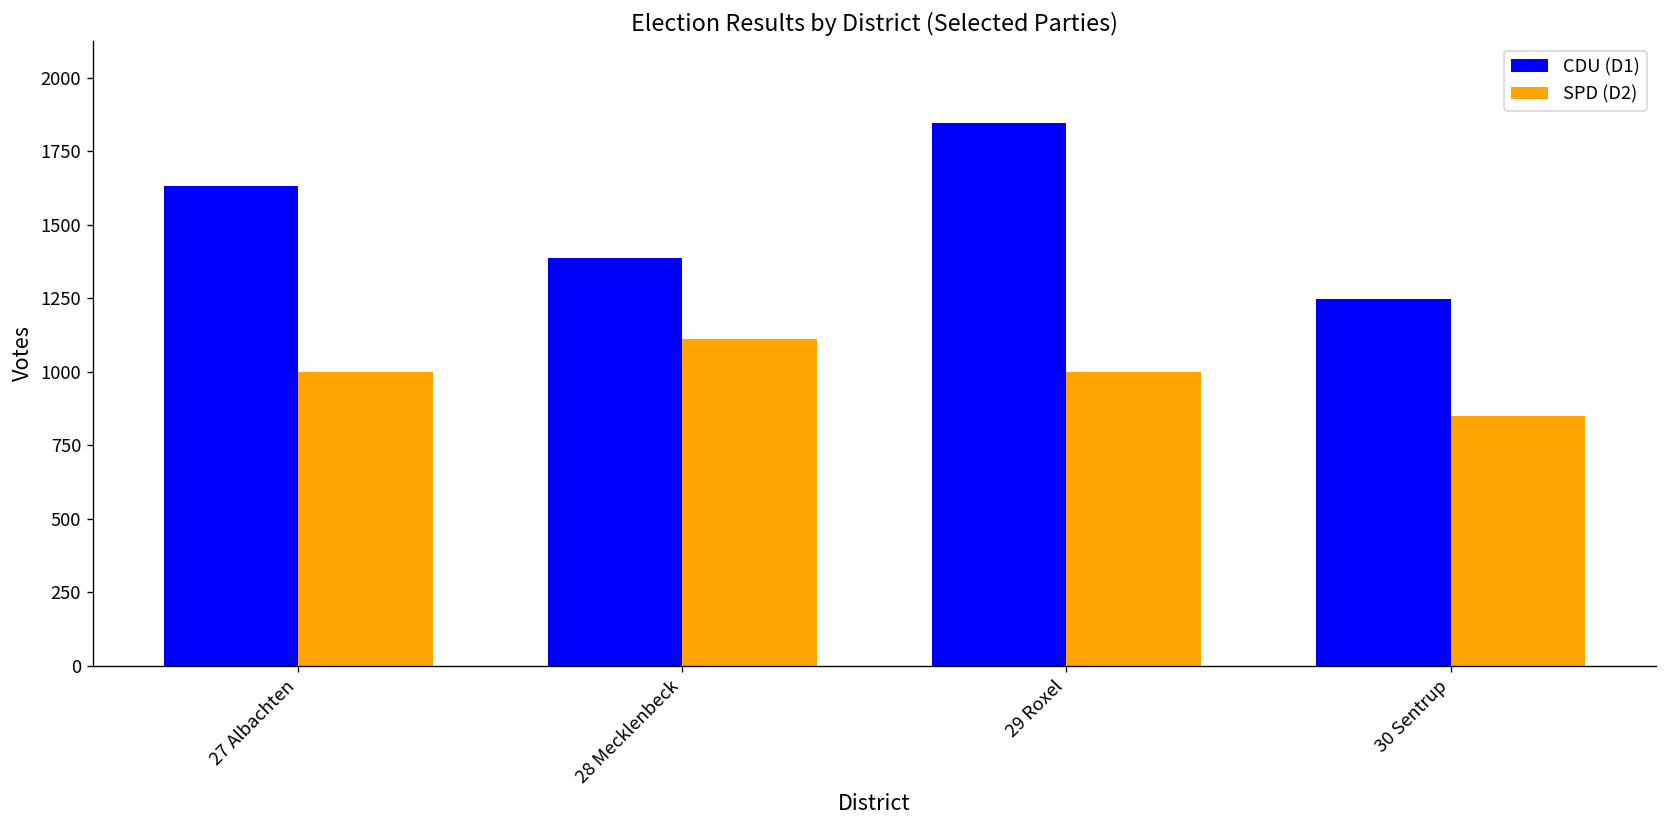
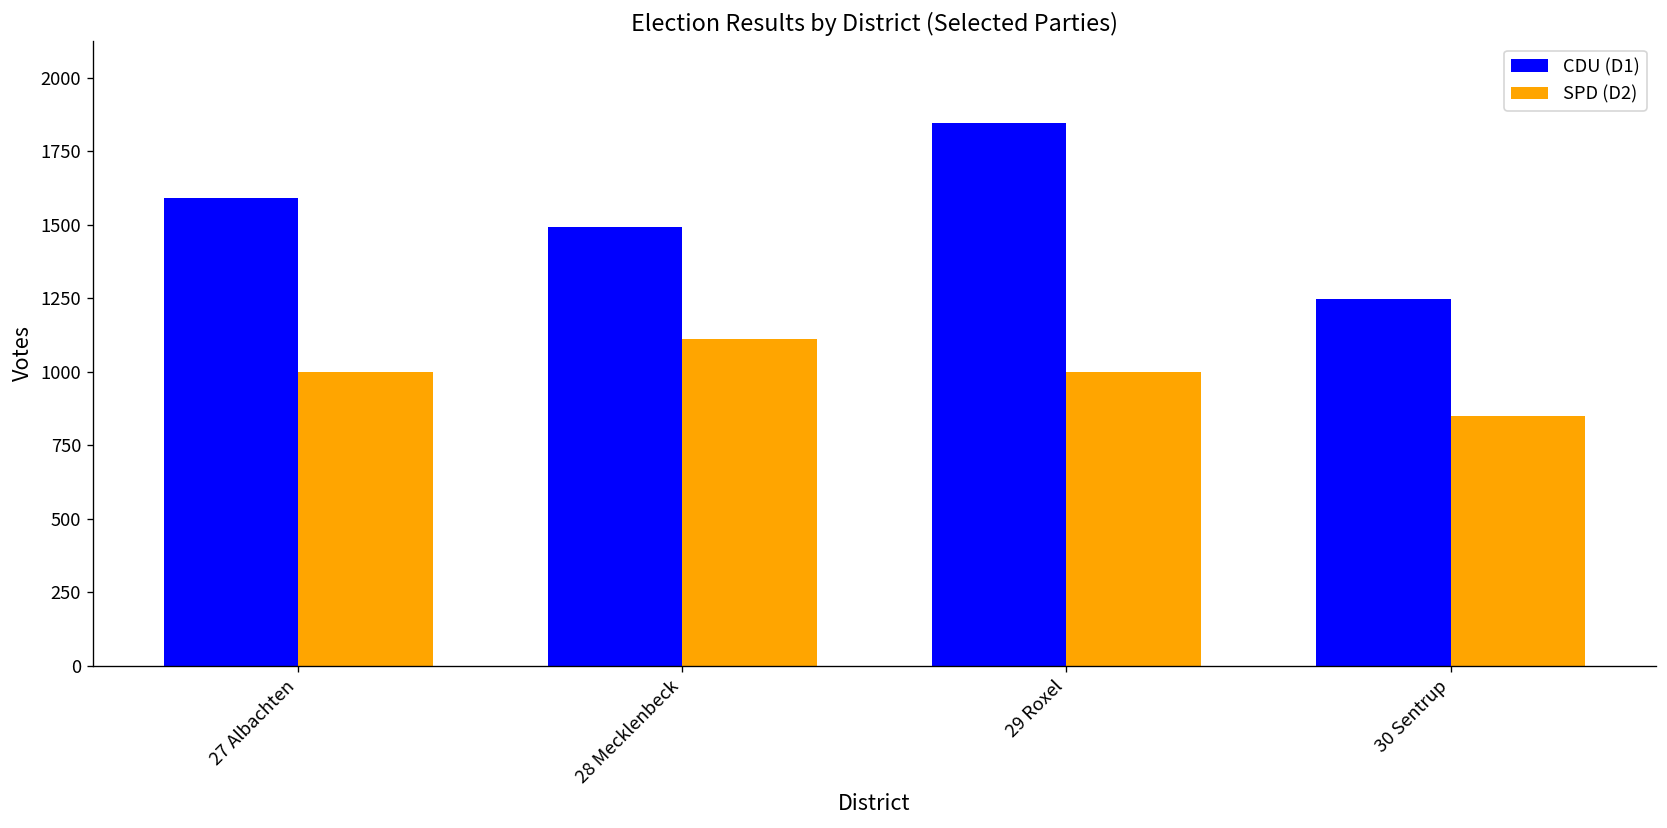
  {
    "CDU (D1)": {
-     "27 Albachten": 1630,
-     "28 Mecklenbeck": 1390,
+     "27 Albachten": 1590,
+     "28 Mecklenbeck": 1490,
      "29 Roxel": 1850,
      "30 Sentrup": 1250
    },
    "SPD (D2)": {
      "27 Albachten": 1000,
      "28 Mecklenbeck": 1110,
      "29 Roxel": 1000,
      "30 Sentrup": 850
    }
  }
